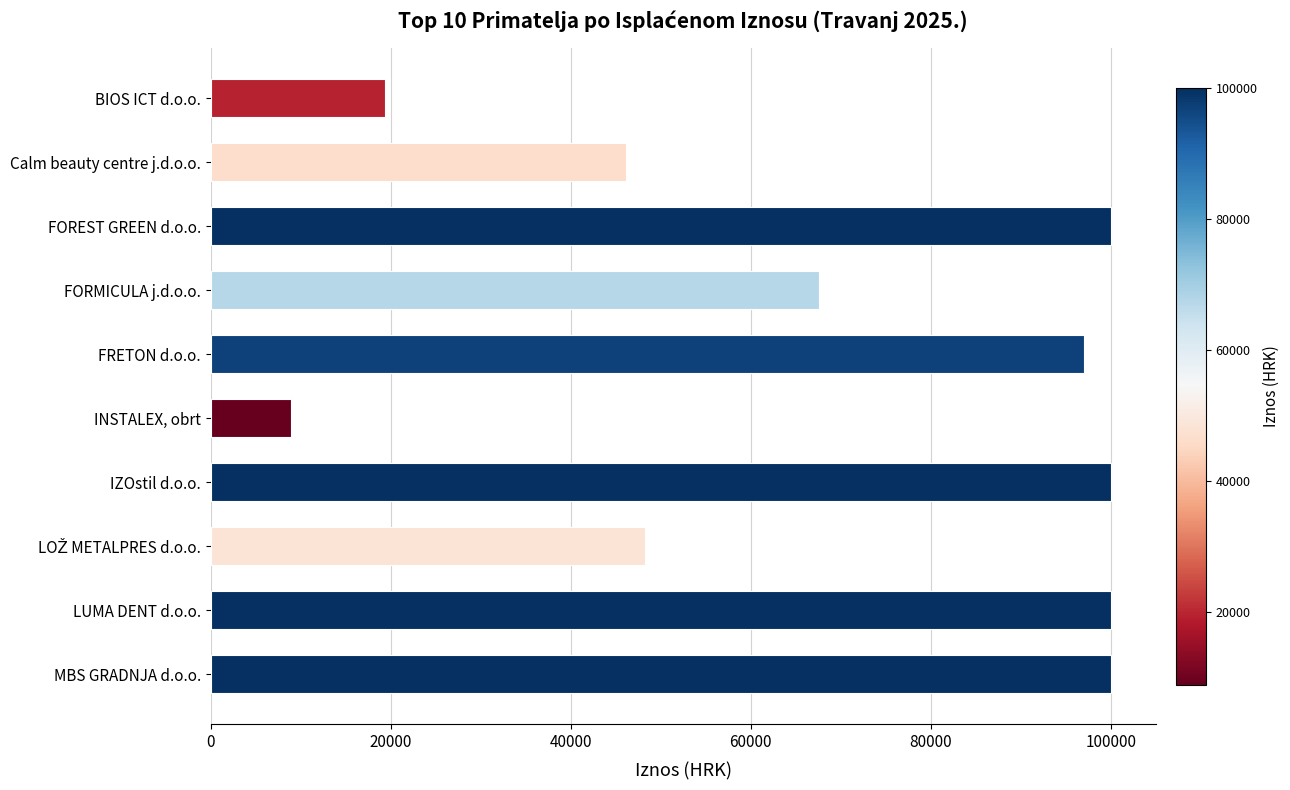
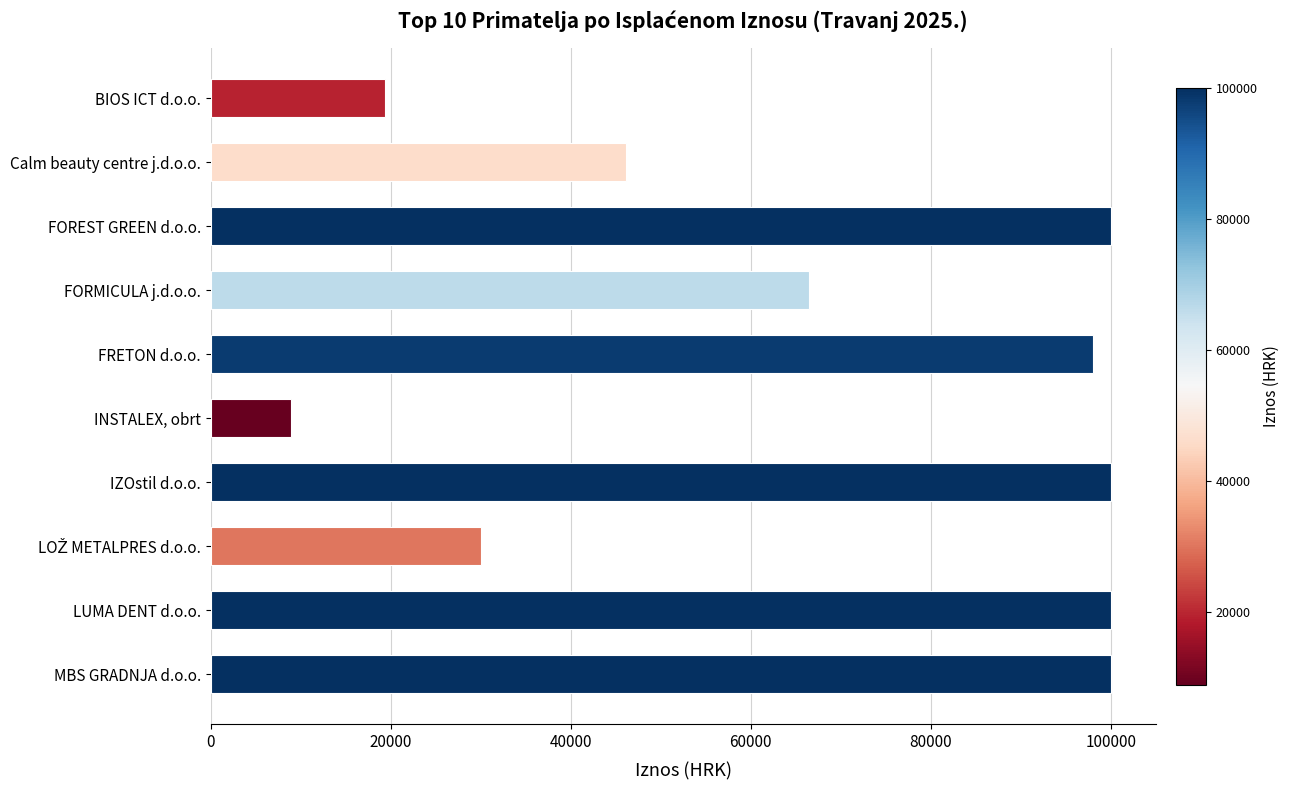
  {
    "BIOS ICT d.o.o.": 19000,
    "Calm beauty centre j.d.o.o.": 46000,
    "FOREST GREEN d.o.o.": 100000,
-   "FORMICULA j.d.o.o.": 68000,
-   "FRETON d.o.o.": 97000,
+   "FORMICULA j.d.o.o.": 66000,
+   "FRETON d.o.o.": 98000,
    "INSTALEX, obrt": 9000,
    "IZOstil d.o.o.": 100000,
-   "LOŽ METALPRES d.o.o.": 48000,
+   "LOŽ METALPRES d.o.o.": 30000,
    "LUMA DENT d.o.o.": 100000,
    "MBS GRADNJA d.o.o.": 100000
  }
